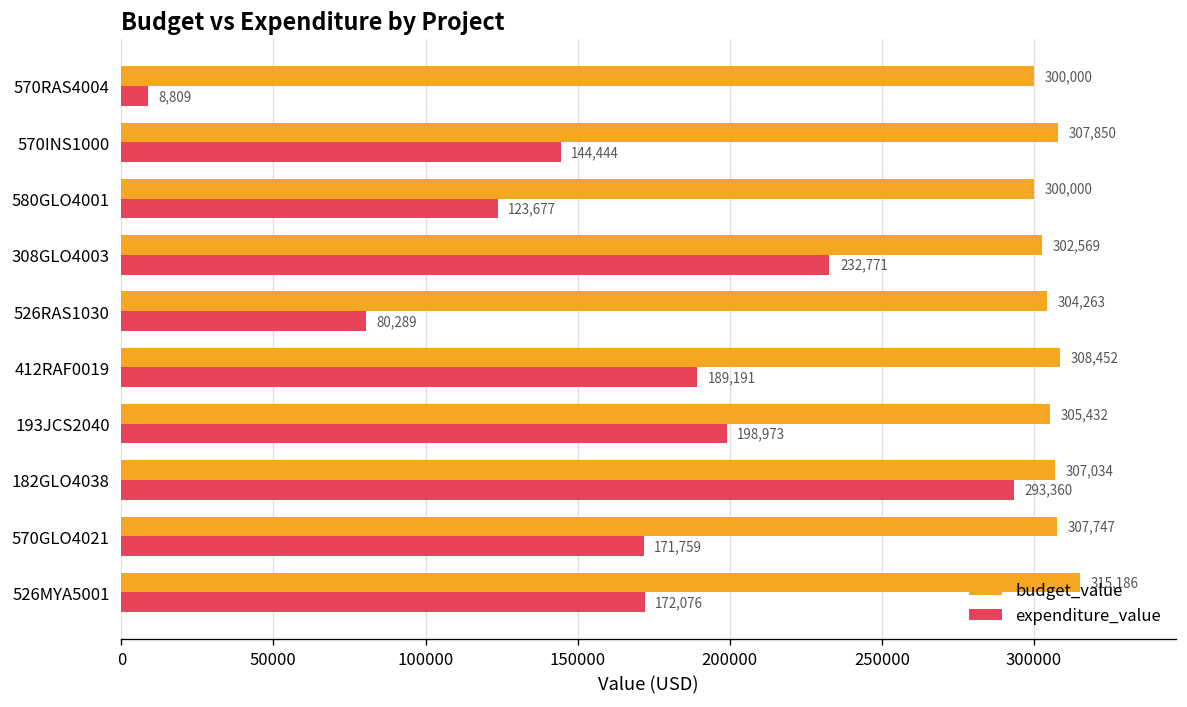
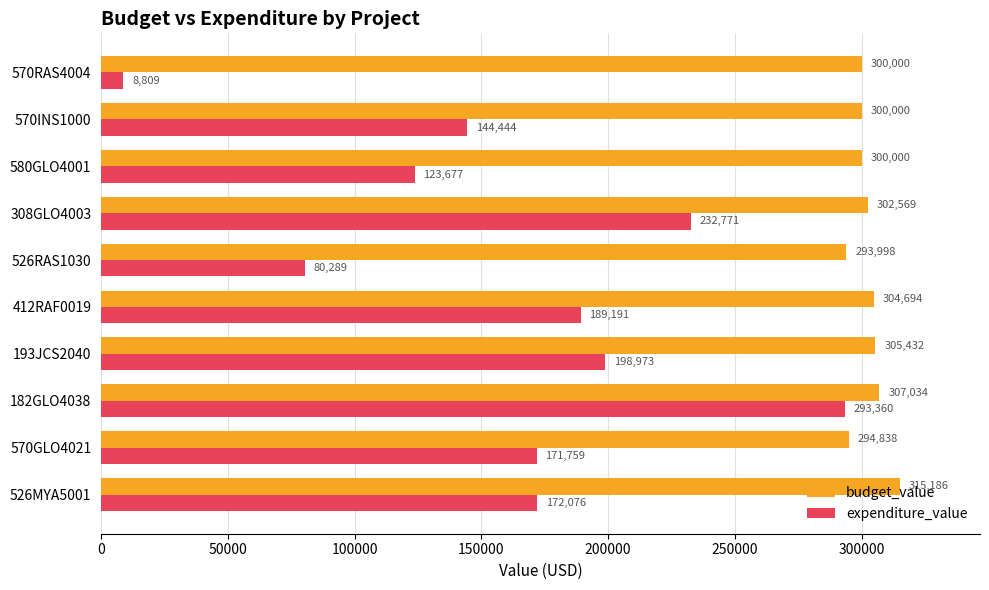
  {
    "budget_value": {
      "570RAS4004": "300,000",
-     "570INS1000": "307,850",
+     "570INS1000": "300,000",
      "580GLO4001": "300,000",
      "308GLO4003": "302,569",
-     "526RAS1030": "304,263",
-     "412RAF0019": "308,452",
+     "526RAS1030": "293,998",
+     "412RAF0019": "304,694",
      "193JCS2040": "305,432",
      "182GLO4038": "307,034",
-     "570GLO4021": "307,747",
+     "570GLO4021": "294,838",
      "526MYA5001": "315,186"
    },
    "expenditure_value": {
      "570RAS4004": "8,809",
      "570INS1000": "144,444",
      "580GLO4001": "123,677",
      "308GLO4003": "232,771",
      "526RAS1030": "80,289",
      "412RAF0019": "189,191",
      "193JCS2040": "198,973",
      "182GLO4038": "293,360",
      "570GLO4021": "171,759",
      "526MYA5001": "172,076"
    }
  }
